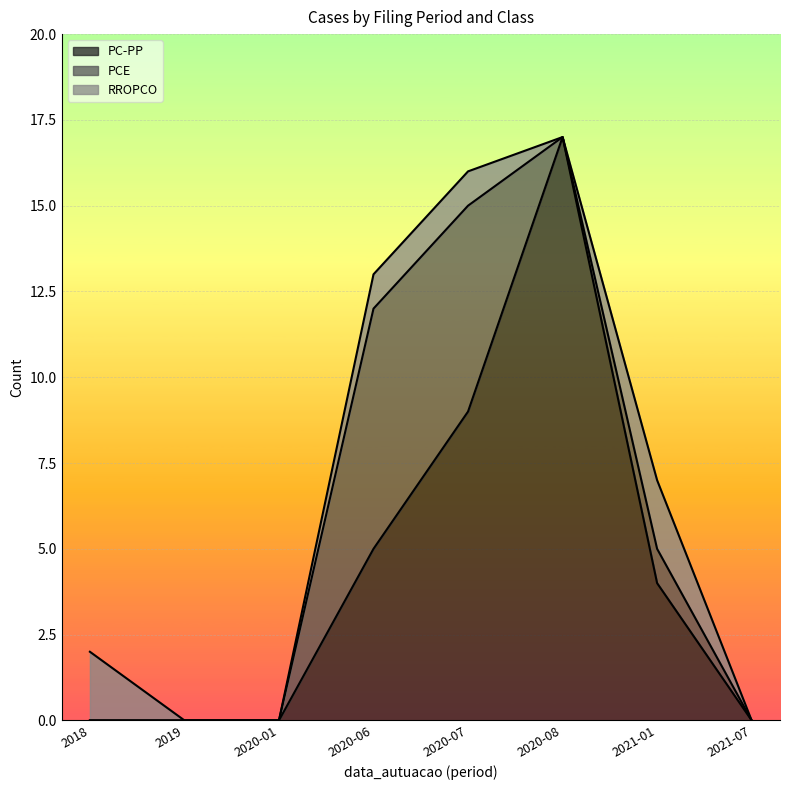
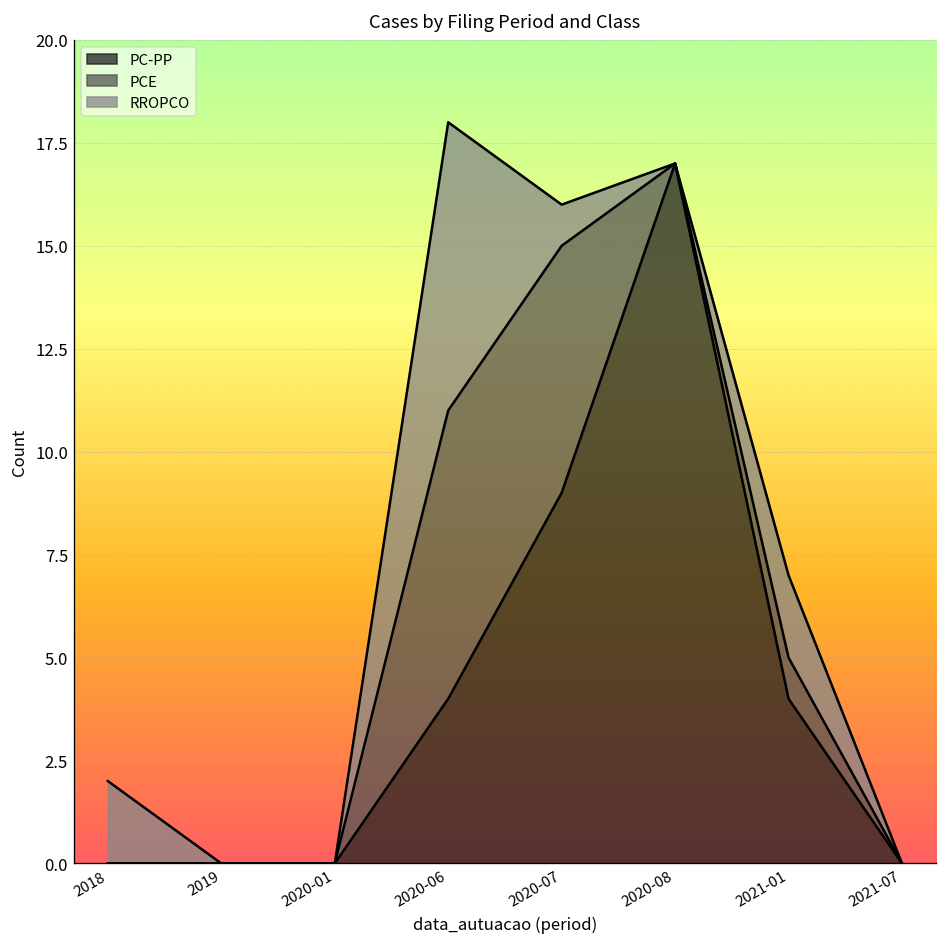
  {
    "PC-PP": {
-     "2020-06": 5,
+     "2020-06": 4,
      "2020-07": 9,
      "2021-01": 4
    },
    "PCE": {
      "2020-06": 7,
      "2020-07": 6,
      "2021-01": 1
    },
    "RROPCO": {
      "2018": 2,
-     "2020-06": 1,
+     "2020-06": 7,
      "2020-07": 1,
      "2021-01": 2
    }
  }
